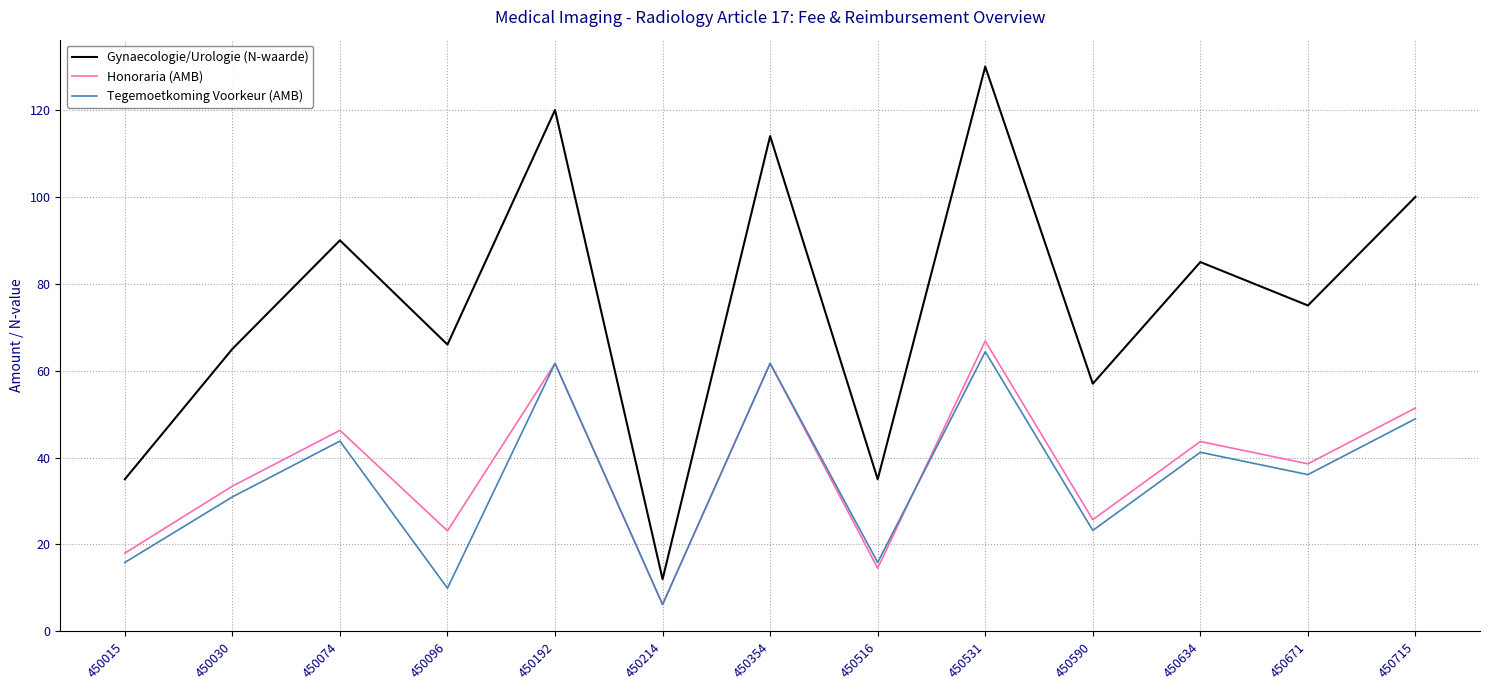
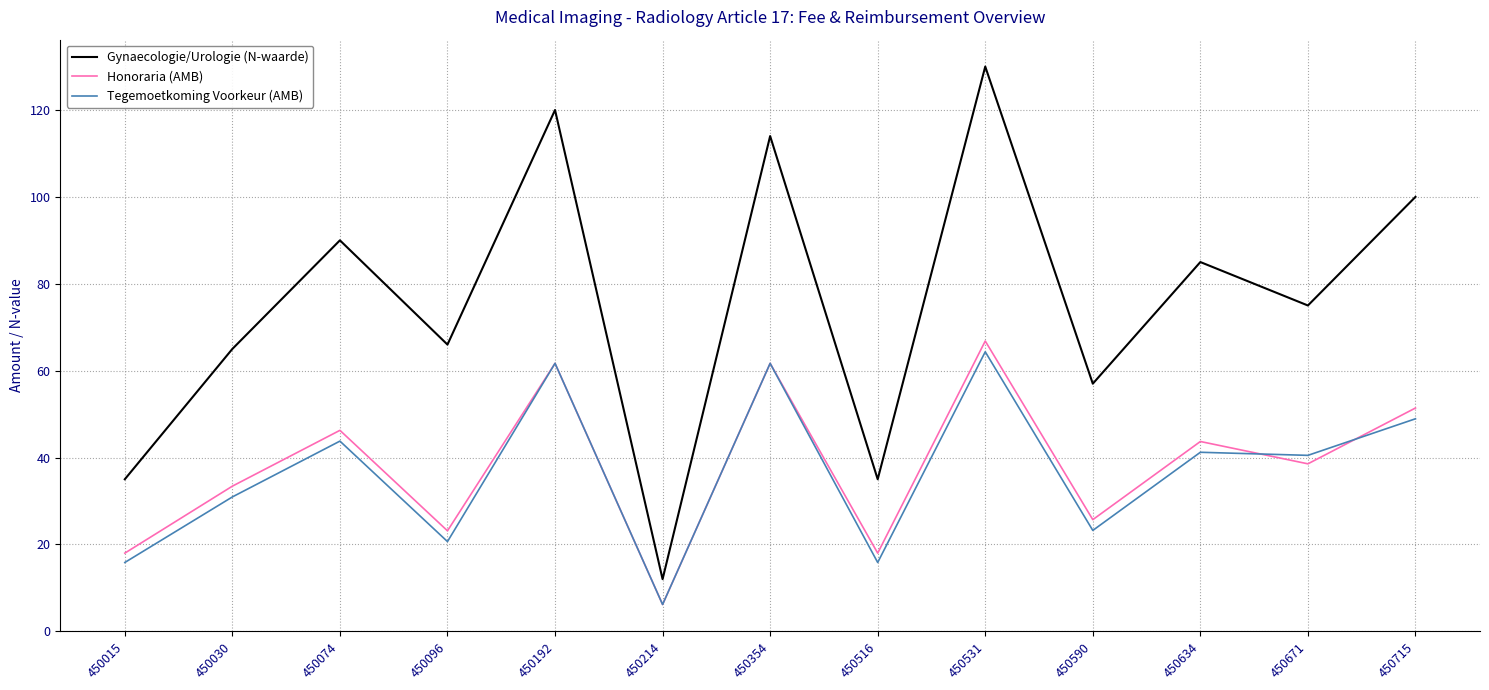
  {
    "Gynaecologie/Urologie (N-waarde)": {
      "450015": 35,
      "450030": 65,
      "450074": 90,
      "450096": 66,
      "450192": 120,
      "450214": 12,
      "450354": 114,
      "450516": 35,
      "450531": 130,
      "450590": 57,
      "450634": 85,
      "450671": 75,
      "450715": 100
    },
    "Honoraria (AMB)": {
      "450015": 18,
      "450030": 33,
      "450074": 46,
      "450096": 23,
-     "450516": 15,
+     "450516": 18,
      "450531": 67,
      "450590": 26,
      "450634": 44,
      "450671": 39,
      "450715": 51
    },
    "Tegemoetkoming Voorkeur (AMB)": {
      "450015": 16,
      "450030": 31,
      "450074": 44,
-     "450096": 10,
+     "450096": 21,
      "450516": 16,
      "450531": 64,
      "450590": 23,
      "450634": 41,
-     "450671": 36,
+     "450671": 41,
      "450715": 49
    }
  }
